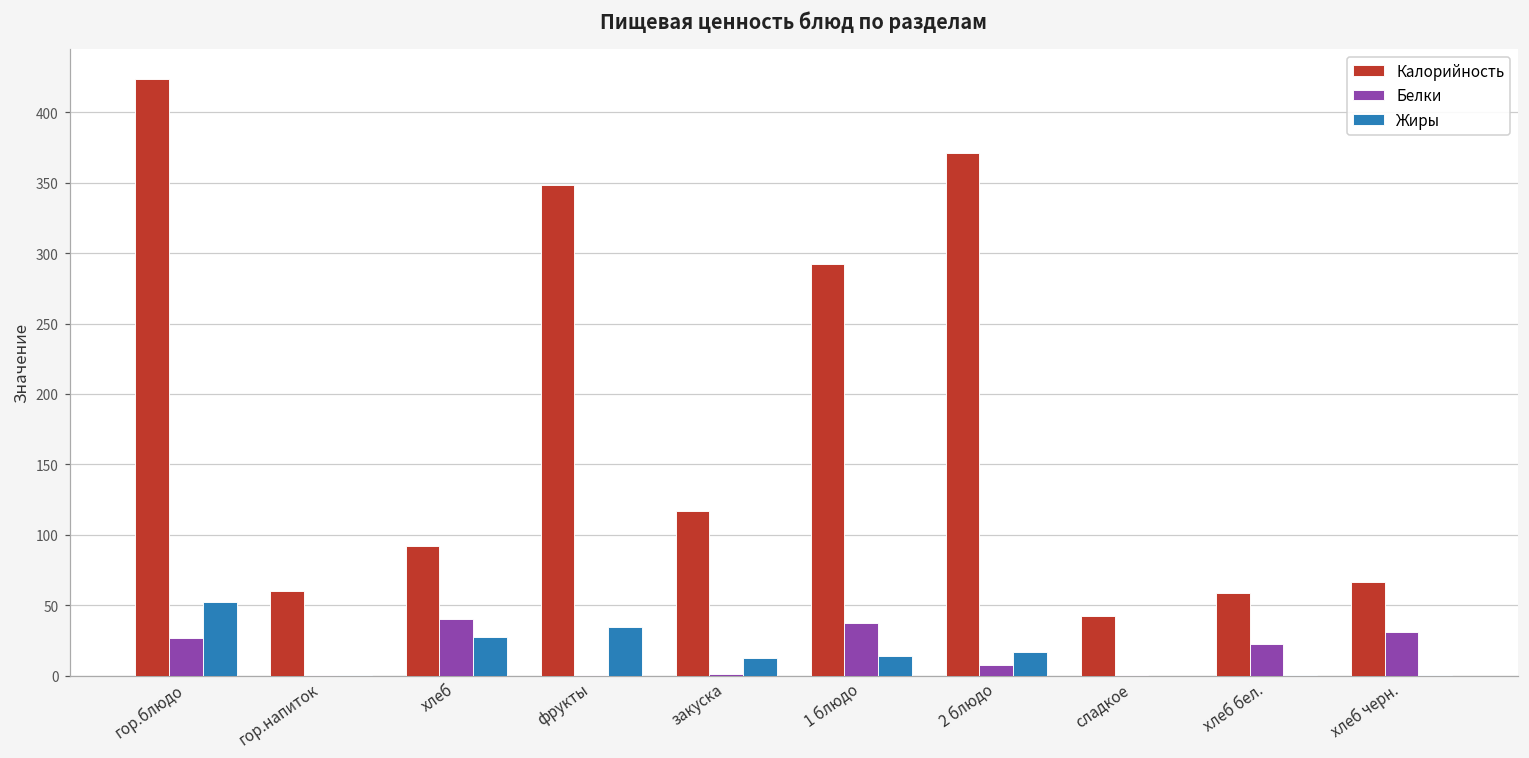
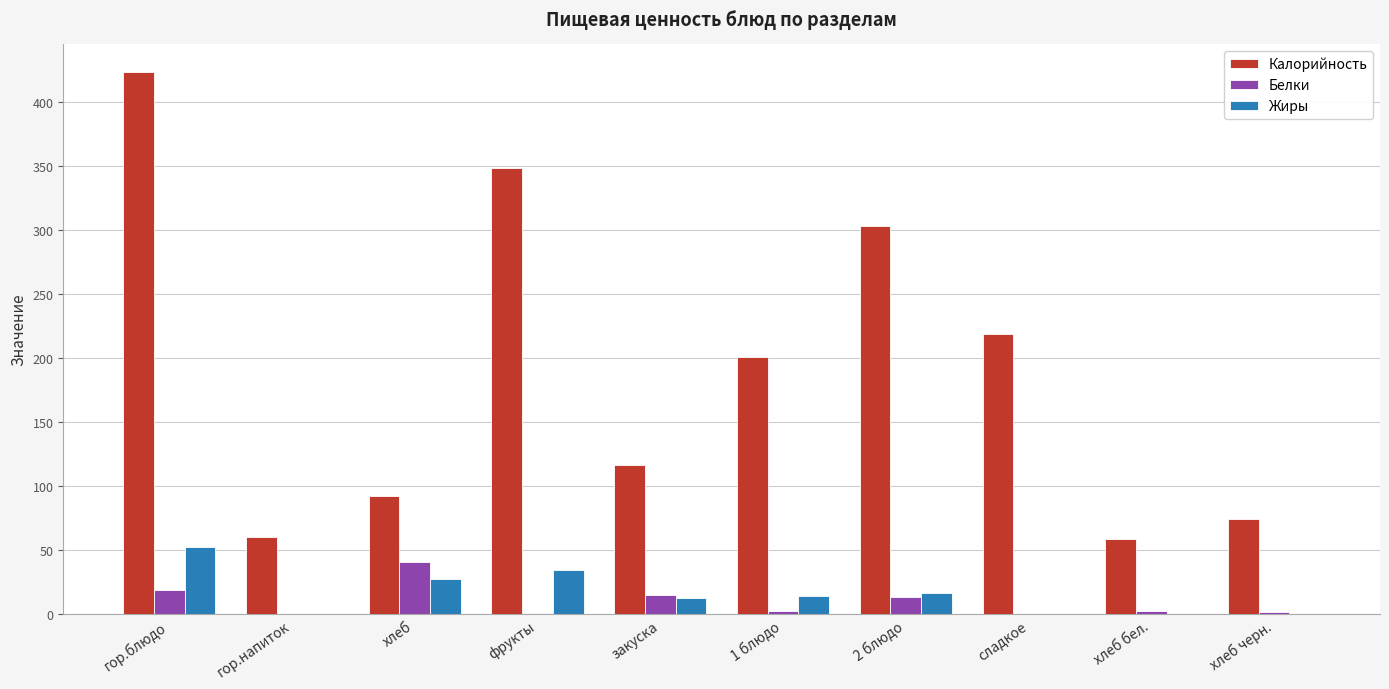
  {
    "Калорийность": {
      "гор.блюдо": 424,
      "гор.напиток": 60,
      "хлеб": 92,
      "фрукты": 349,
      "закуска": 117,
-     "1 блюдо": 293,
-     "2 блюдо": 371,
-     "сладкое": 43,
+     "1 блюдо": 201,
+     "2 блюдо": 303,
+     "сладкое": 219,
      "хлеб бел.": 58,
-     "хлеб черн.": 66
+     "хлеб черн.": 74
    },
    "Белки": {
-     "гор.блюдо": 27,
+     "гор.блюдо": 19,
      "хлеб": 40,
-     "закуска": 1,
-     "1 блюдо": 37,
-     "2 блюдо": 7,
-     "хлеб бел.": 22,
-     "хлеб черн.": 31
+     "закуска": 15,
+     "1 блюдо": 3,
+     "2 блюдо": 14,
+     "хлеб бел.": 2,
+     "хлеб черн.": 2
    },
    "Жиры": {
      "гор.блюдо": 52,
      "хлеб": 27,
      "фрукты": 35,
      "закуска": 13,
      "1 блюдо": 14,
      "2 блюдо": 17
    }
  }
